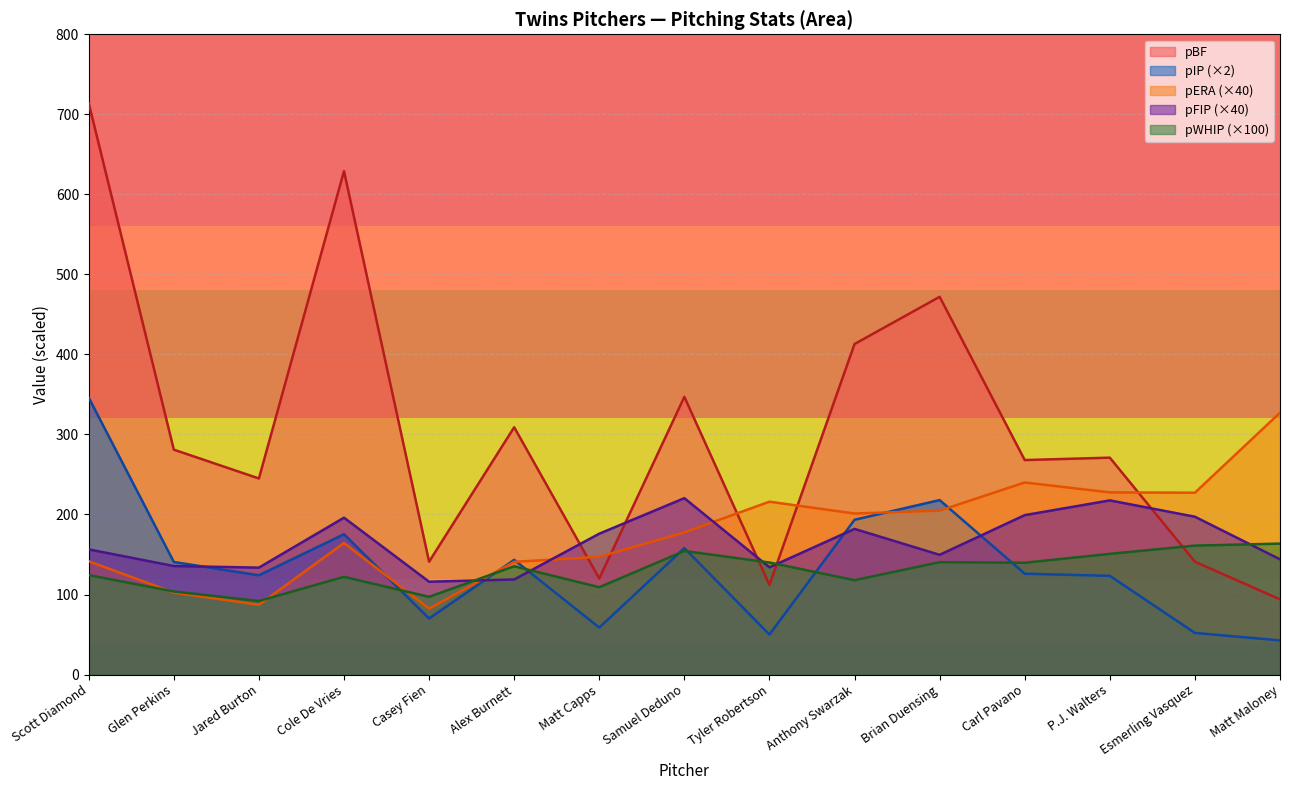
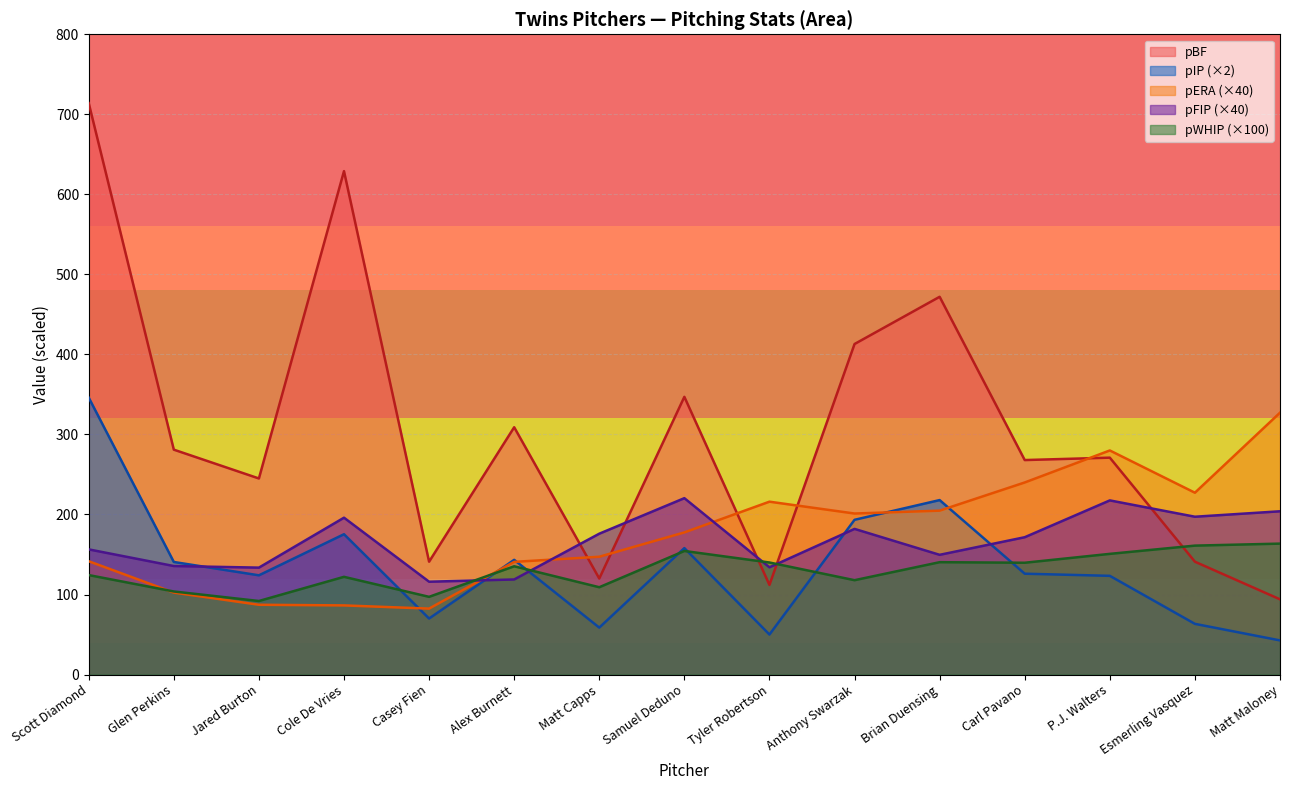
  {
    "pBF": {
      "Scott Diamond": 710,
      "Glen Perkins": 280,
      "Jared Burton": 250,
      "Cole De Vries": 630,
      "Casey Fien": 140,
      "Alex Burnett": 310,
      "Matt Capps": 120,
      "Samuel Deduno": 350,
      "Tyler Robertson": 110,
      "Anthony Swarzak": 410,
      "Brian Duensing": 470,
      "Carl Pavano": 270,
      "P.J. Walters": 270,
      "Esmerling Vasquez": 140,
      "Matt Maloney": 90
    },
    "pIP (×2)": {
      "Scott Diamond": 350,
      "Glen Perkins": 140,
      "Jared Burton": 120,
      "Cole De Vries": 180,
      "Casey Fien": 70,
      "Matt Capps": 60,
      "Samuel Deduno": 160,
      "Tyler Robertson": 50,
      "Anthony Swarzak": 190,
      "Brian Duensing": 220,
      "Carl Pavano": 130,
      "P.J. Walters": 120,
-     "Esmerling Vasquez": 50,
+     "Esmerling Vasquez": 60,
      "Matt Maloney": 40
    },
    "pERA (×40)": {
      "Scott Diamond": 140,
      "Jared Burton": 90,
-     "Cole De Vries": 160,
+     "Cole De Vries": 90,
      "Casey Fien": 80,
      "Matt Capps": 150,
      "Samuel Deduno": 180,
      "Tyler Robertson": 220,
      "Anthony Swarzak": 200,
      "Brian Duensing": 200,
      "Carl Pavano": 240,
-     "P.J. Walters": 230,
+     "P.J. Walters": 280,
      "Esmerling Vasquez": 230,
      "Matt Maloney": 330
    },
    "pFIP (×40)": {
      "Scott Diamond": 160,
      "Glen Perkins": 140,
      "Jared Burton": 130,
      "Cole De Vries": 200,
      "Casey Fien": 120,
      "Alex Burnett": 120,
      "Matt Capps": 180,
      "Samuel Deduno": 220,
      "Tyler Robertson": 130,
      "Anthony Swarzak": 180,
      "Brian Duensing": 150,
-     "Carl Pavano": 200,
+     "Carl Pavano": 170,
      "P.J. Walters": 220,
      "Esmerling Vasquez": 200,
-     "Matt Maloney": 140
+     "Matt Maloney": 200
    },
    "pWHIP (×100)": {
      "Scott Diamond": 120,
      "Jared Burton": 90,
      "Cole De Vries": 120,
      "Casey Fien": 100,
      "Alex Burnett": 140,
      "Matt Capps": 110,
      "Samuel Deduno": 150,
      "Tyler Robertson": 140,
      "Anthony Swarzak": 120,
      "Brian Duensing": 140,
      "Carl Pavano": 140,
      "P.J. Walters": 150,
      "Esmerling Vasquez": 160,
      "Matt Maloney": 160
    }
  }
